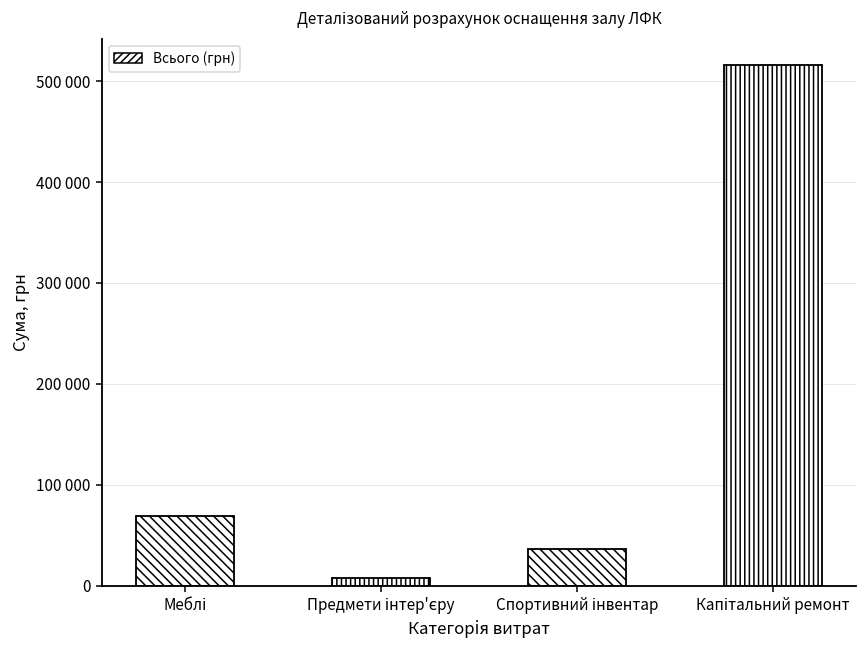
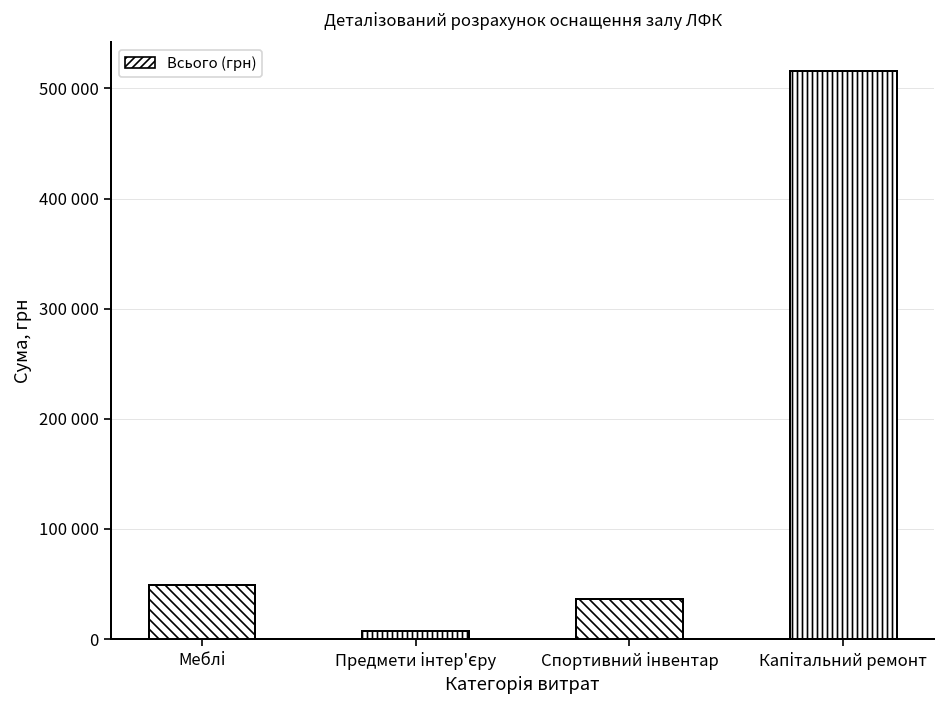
  {
-   "Меблі": 70000,
+   "Меблі": 50000,
    "Предмети інтер'єру": 10000,
    "Спортивний інвентар": 40000,
    "Капітальний ремонт": 520000
  }
